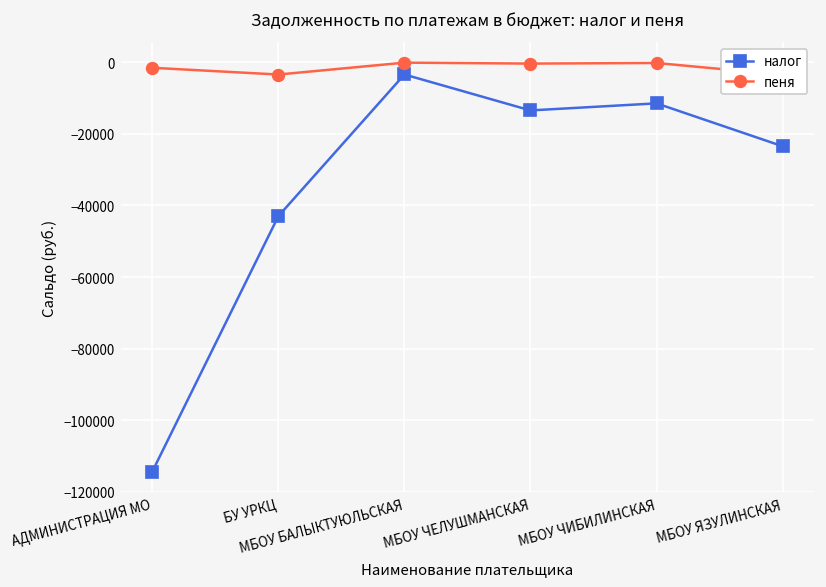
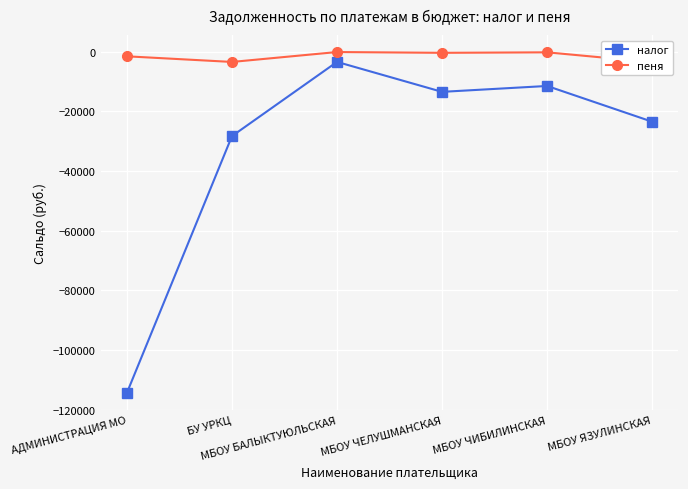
  {
    "налог": {
      "АДМИНИСТРАЦИЯ МО": -114000,
-     "БУ УРКЦ": -43000,
+     "БУ УРКЦ": -28000,
      "МБОУ БАЛЫКТУЮЛЬСКАЯ": -3000,
      "МБОУ ЧЕЛУШМАНСКАЯ": -13000,
      "МБОУ ЧИБИЛИНСКАЯ": -11000,
      "МБОУ ЯЗУЛИНСКАЯ": -23000
    },
    "пеня": {
      "АДМИНИСТРАЦИЯ МО": -2000,
      "БУ УРКЦ": -3000,
      "МБОУ БАЛЫКТУЮЛЬСКАЯ": 0,
      "МБОУ ЧЕЛУШМАНСКАЯ": 0,
      "МБОУ ЧИБИЛИНСКАЯ": 0
    }
  }
